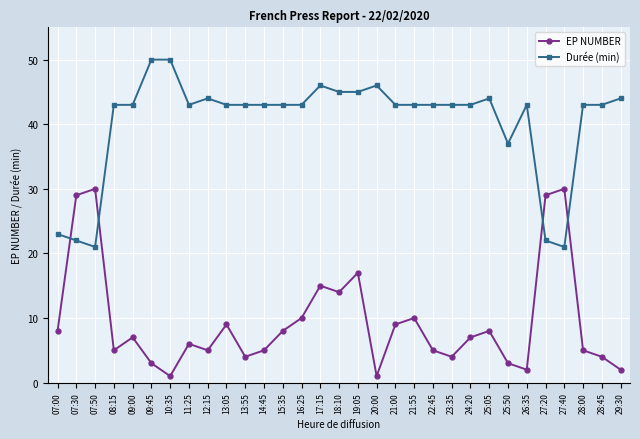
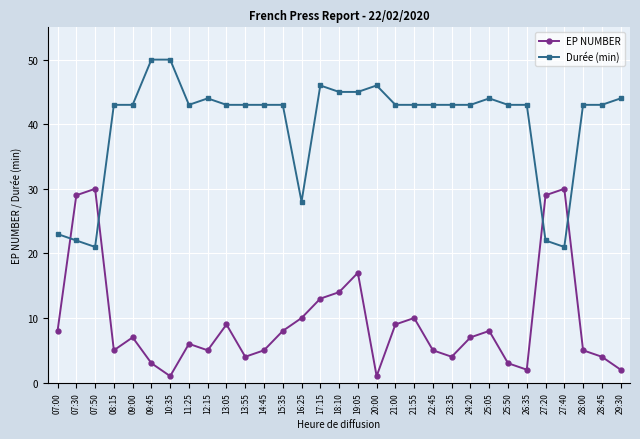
  {
    "EP NUMBER": {
      "07:00": 8,
      "07:30": 29,
      "07:50": 30,
      "08:15": 5,
      "09:00": 7,
      "09:45": 3,
      "10:35": 1,
      "11:25": 6,
      "12:15": 5,
      "13:05": 9,
      "13:55": 4,
      "14:45": 5,
      "15:35": 8,
      "16:25": 10,
-     "17:15": 15,
+     "17:15": 13,
      "18:10": 14,
      "19:05": 17,
      "20:00": 1,
      "21:00": 9,
      "21:55": 10,
      "22:45": 5,
      "23:35": 4,
      "24:20": 7,
      "25:05": 8,
      "25:50": 3,
      "26:35": 2,
      "27:20": 29,
      "27:40": 30,
      "28:00": 5,
      "28:45": 4,
      "29:30": 2
    },
    "Durée (min)": {
      "07:00": 23,
      "07:30": 22,
      "07:50": 21,
      "08:15": 43,
      "09:00": 43,
      "09:45": 50,
      "10:35": 50,
      "11:25": 43,
      "12:15": 44,
      "13:05": 43,
      "13:55": 43,
      "14:45": 43,
      "15:35": 43,
-     "16:25": 43,
+     "16:25": 28,
      "17:15": 46,
      "18:10": 45,
      "19:05": 45,
      "20:00": 46,
      "21:00": 43,
      "21:55": 43,
      "22:45": 43,
      "23:35": 43,
      "24:20": 43,
      "25:05": 44,
-     "25:50": 37,
+     "25:50": 43,
      "26:35": 43,
      "27:20": 22,
      "27:40": 21,
      "28:00": 43,
      "28:45": 43,
      "29:30": 44
    }
  }
